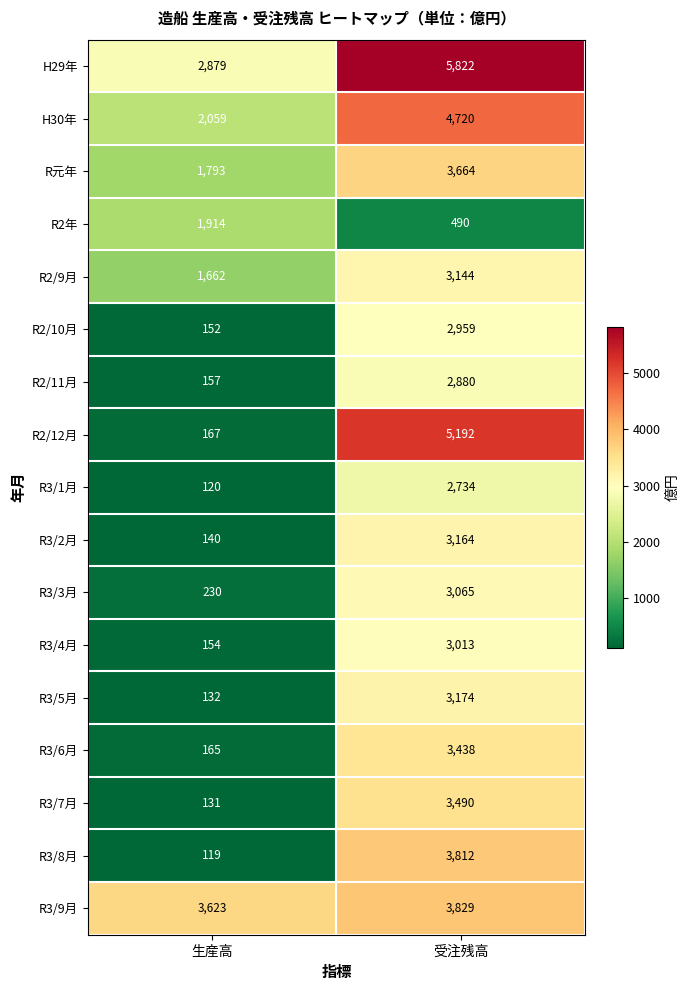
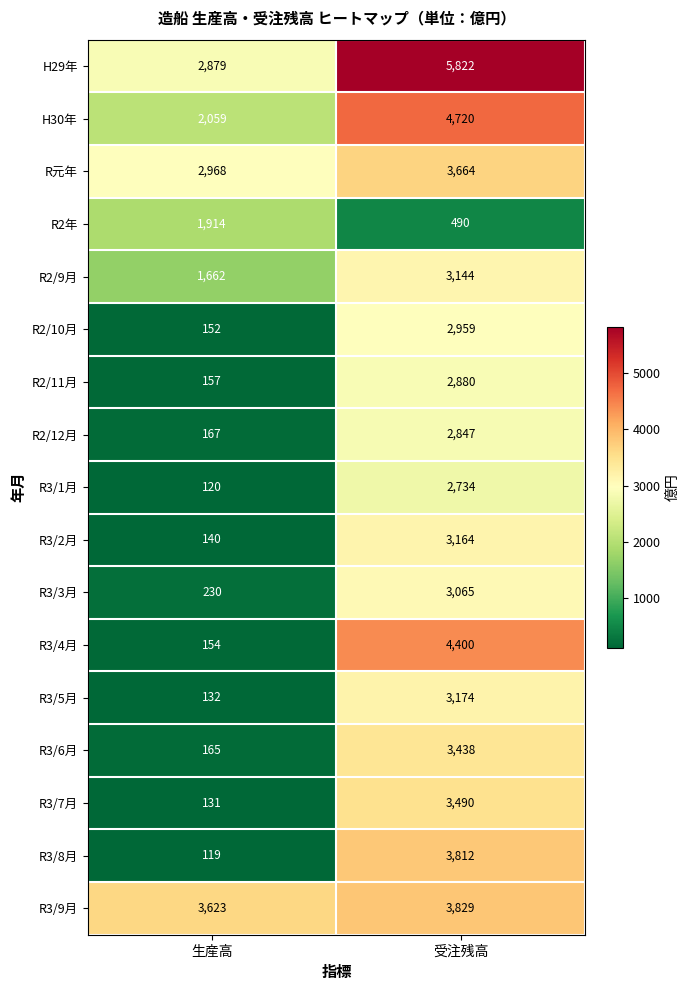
  {
    "H29年": {
      "生産高": "2,879",
      "受注残高": "5,822"
    },
    "H30年": {
      "生産高": "2,059",
      "受注残高": "4,720"
    },
    "R元年": {
-     "生産高": "1,793",
+     "生産高": "2,968",
      "受注残高": "3,664"
    },
    "R2年": {
      "生産高": "1,914",
      "受注残高": "490"
    },
    "R2/9月": {
      "生産高": "1,662",
      "受注残高": "3,144"
    },
    "R2/10月": {
      "生産高": "152",
      "受注残高": "2,959"
    },
    "R2/11月": {
      "生産高": "157",
      "受注残高": "2,880"
    },
    "R2/12月": {
      "生産高": "167",
-     "受注残高": "5,192"
+     "受注残高": "2,847"
    },
    "R3/1月": {
      "生産高": "120",
      "受注残高": "2,734"
    },
    "R3/2月": {
      "生産高": "140",
      "受注残高": "3,164"
    },
    "R3/3月": {
      "生産高": "230",
      "受注残高": "3,065"
    },
    "R3/4月": {
      "生産高": "154",
-     "受注残高": "3,013"
+     "受注残高": "4,400"
    },
    "R3/5月": {
      "生産高": "132",
      "受注残高": "3,174"
    },
    "R3/6月": {
      "生産高": "165",
      "受注残高": "3,438"
    },
    "R3/7月": {
      "生産高": "131",
      "受注残高": "3,490"
    },
    "R3/8月": {
      "生産高": "119",
      "受注残高": "3,812"
    },
    "R3/9月": {
      "生産高": "3,623",
      "受注残高": "3,829"
    }
  }
